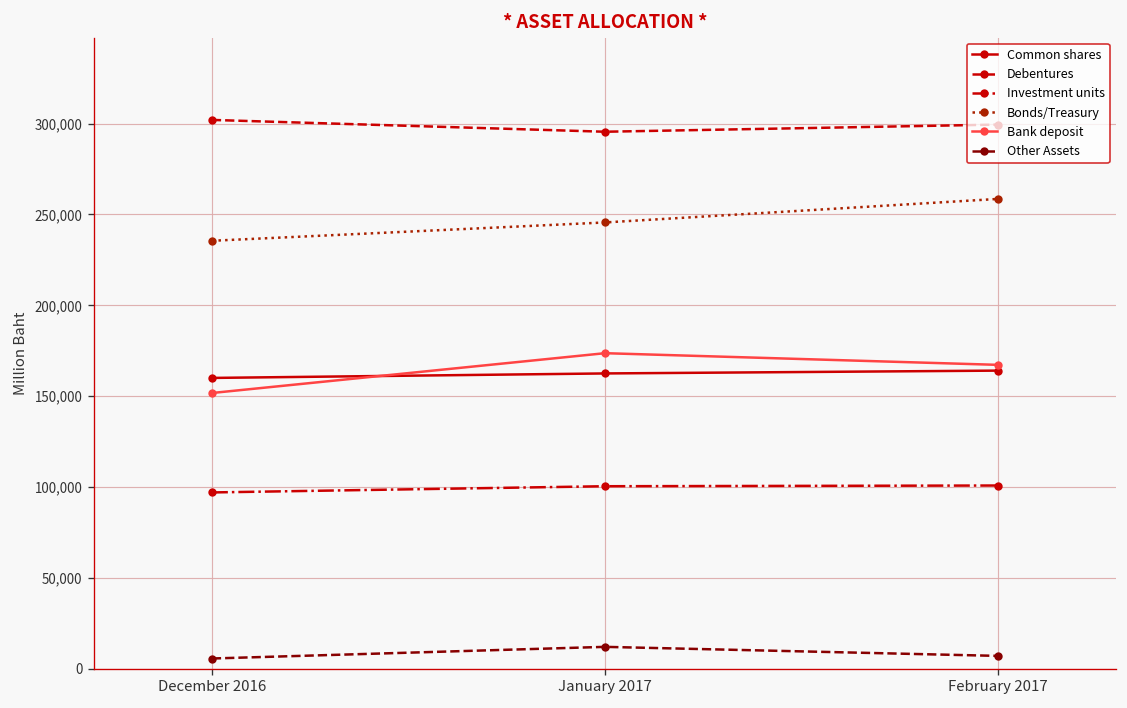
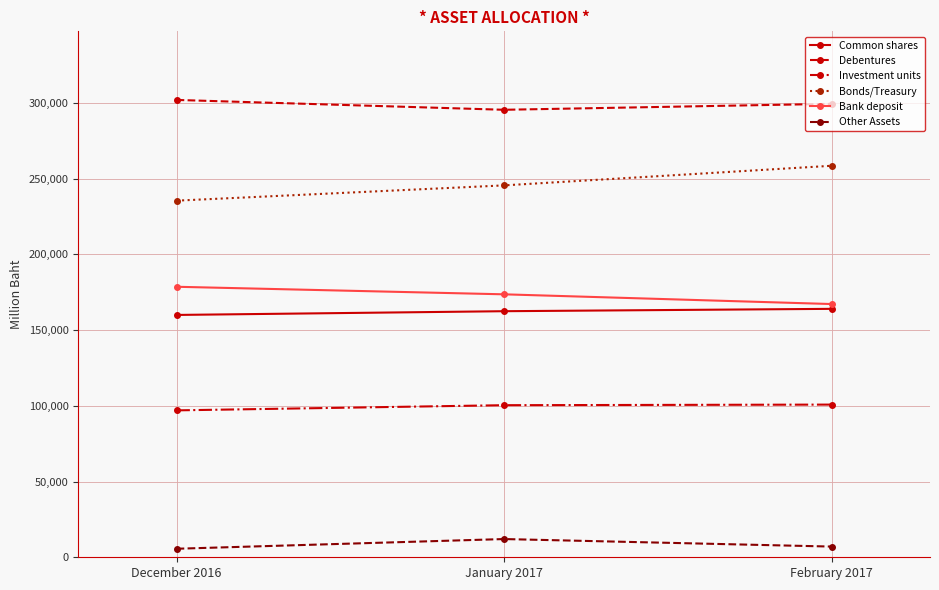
  {
    "Bank deposit": {
-     "December 2016": "152,000",
+     "December 2016": "179,000",
      "January 2017": "174,000",
      "February 2017": "167,000"
    }
  }
